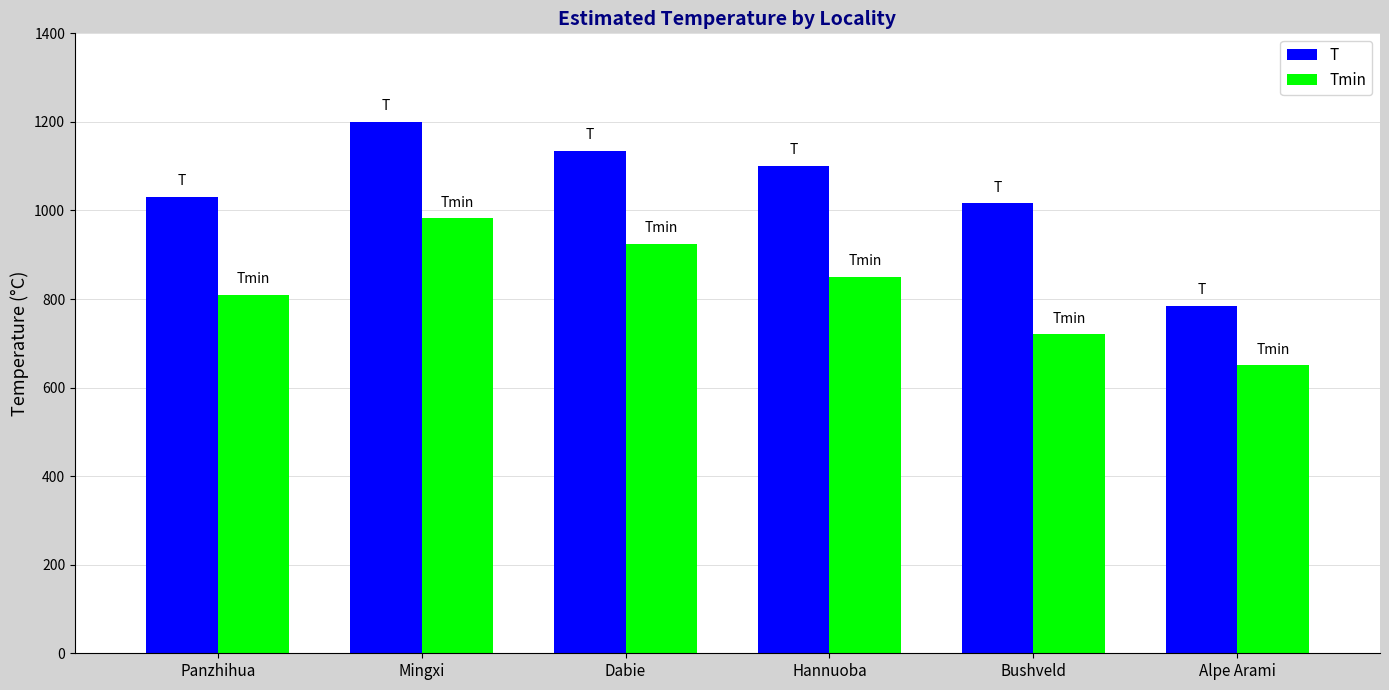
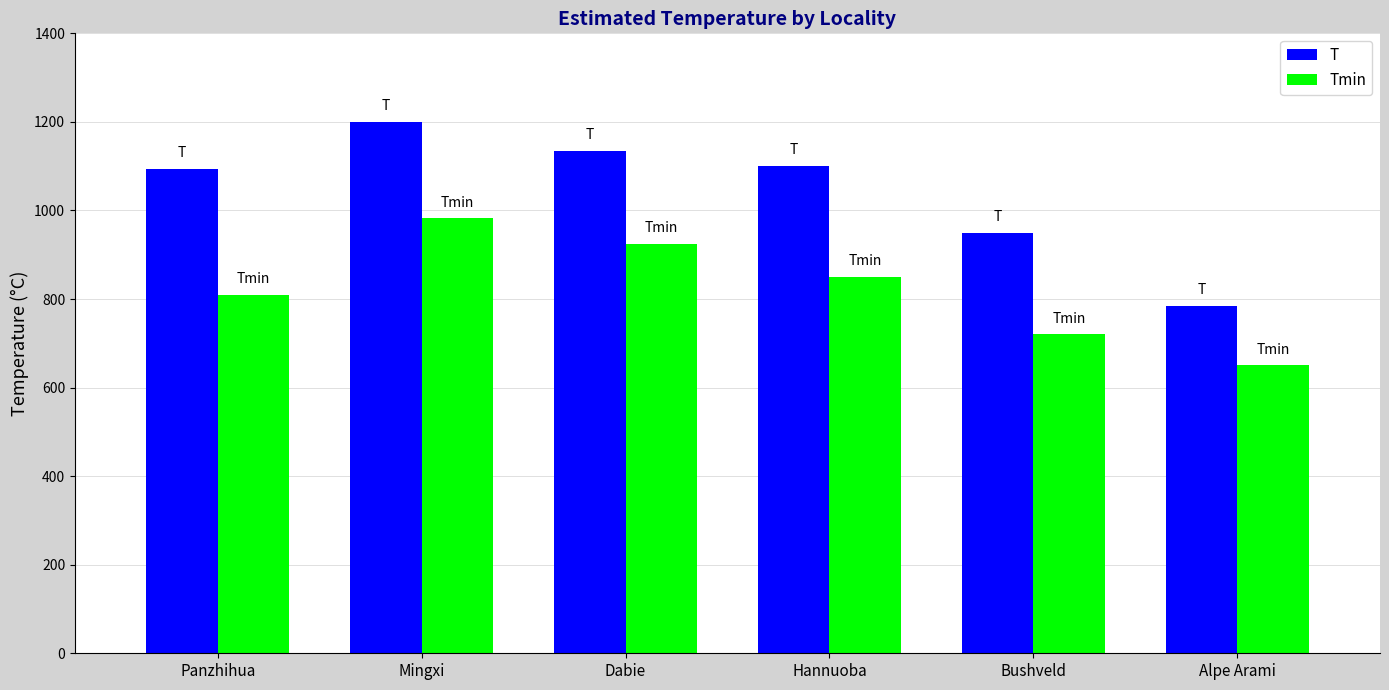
  {
    "T": {
-     "Panzhihua": 1030,
+     "Panzhihua": 1090,
      "Mingxi": 1200,
      "Dabie": 1130,
      "Hannuoba": 1100,
-     "Bushveld": 1020,
+     "Bushveld": 950,
      "Alpe Arami": 790
    },
    "Tmin": {
      "Panzhihua": 810,
      "Mingxi": 980,
      "Dabie": 930,
      "Hannuoba": 850,
      "Bushveld": 720,
      "Alpe Arami": 650
    }
  }
